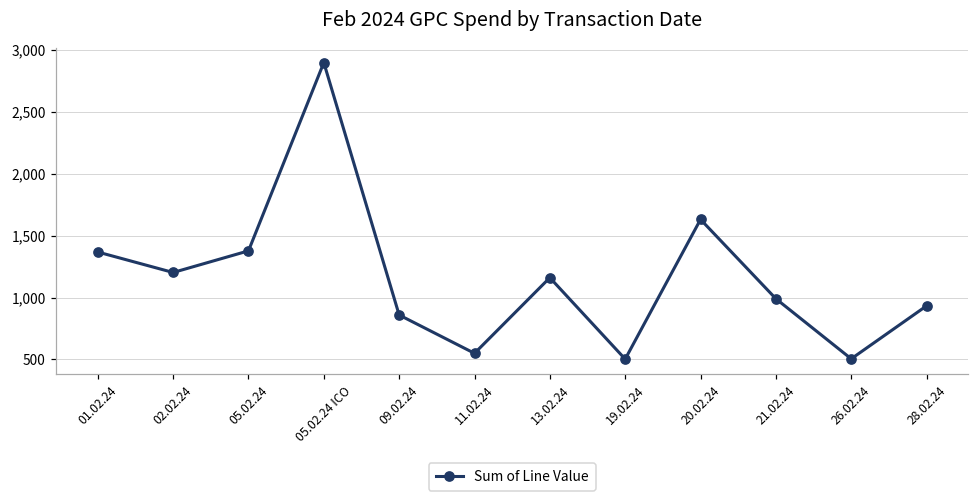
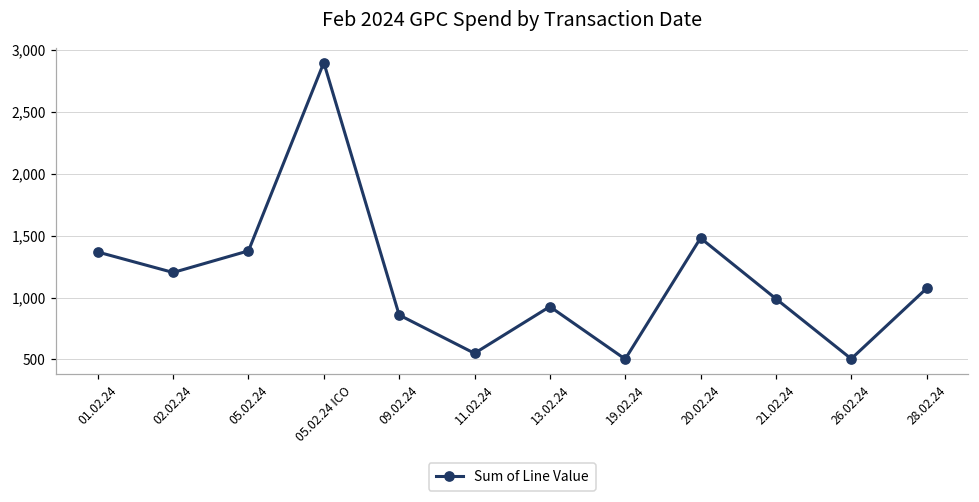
  {
    "01.02.24": "1,370",
    "02.02.24": "1,200",
    "05.02.24": "1,380",
    "05.02.24 ICO": "2,900",
    "09.02.24": "860",
    "11.02.24": "550",
-   "13.02.24": "1,160",
+   "13.02.24": "930",
    "19.02.24": "500",
-   "20.02.24": "1,630",
+   "20.02.24": "1,480",
    "21.02.24": "990",
    "26.02.24": "500",
-   "28.02.24": "930"
+   "28.02.24": "1,070"
  }
